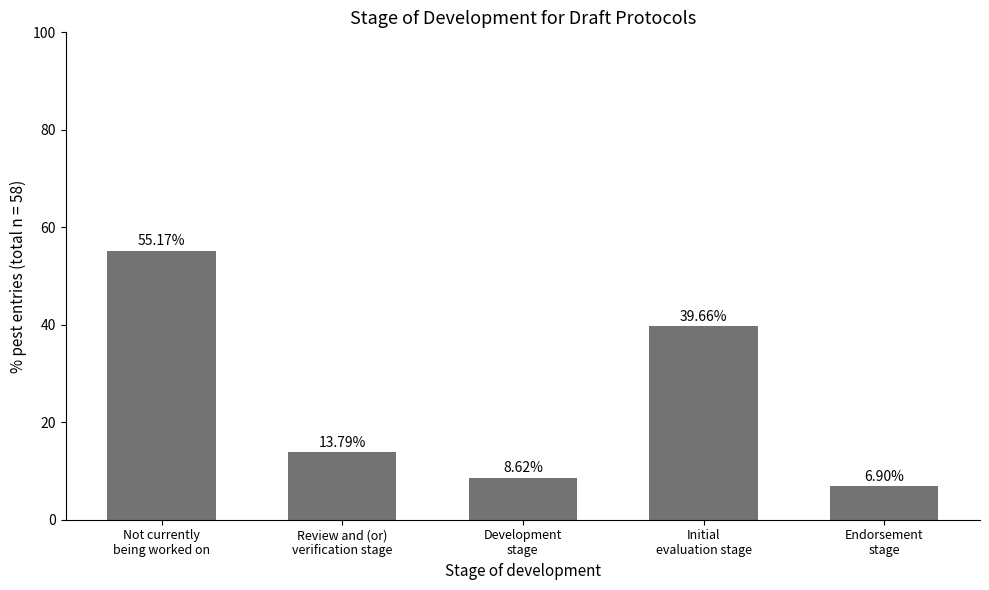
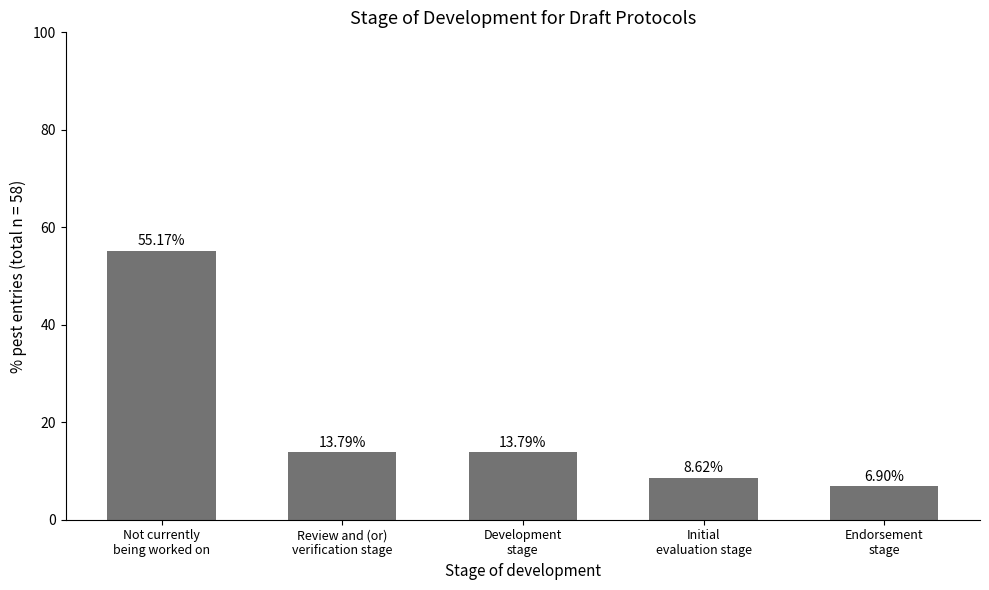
  {
    "Not currently being worked on": "55.17%",
    "Review and (or) verification stage": "13.79%",
-   "Development stage": "8.62%",
-   "Initial evaluation stage": "39.66%",
+   "Development stage": "13.79%",
+   "Initial evaluation stage": "8.62%",
    "Endorsement stage": "6.90%"
  }
